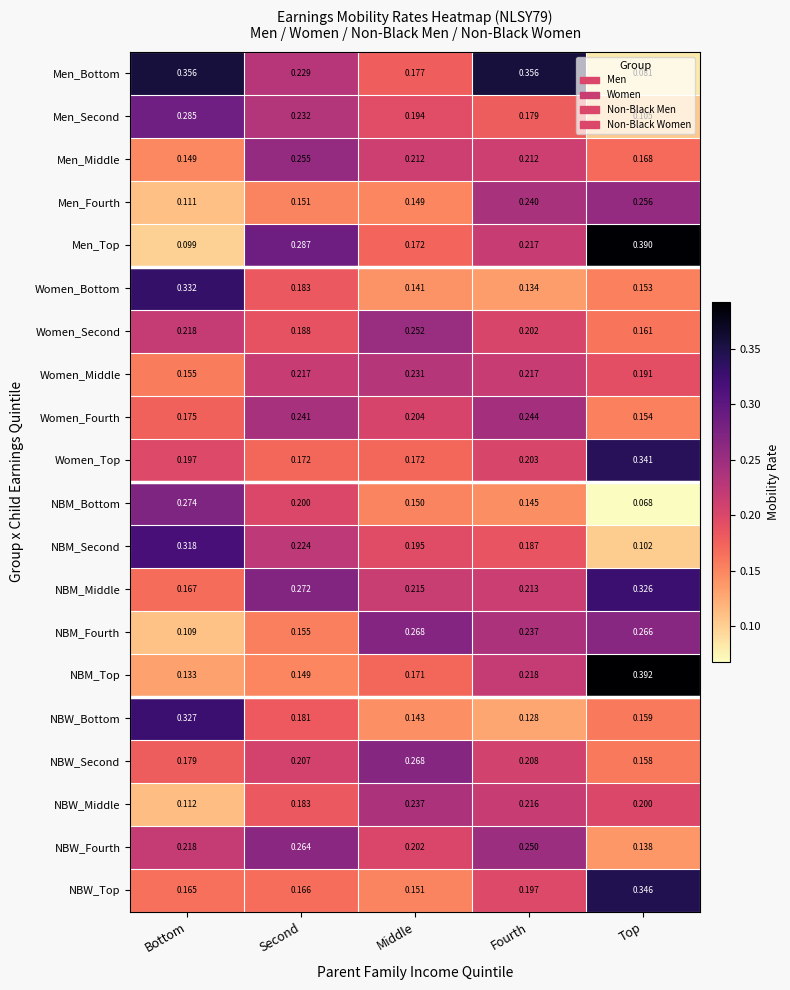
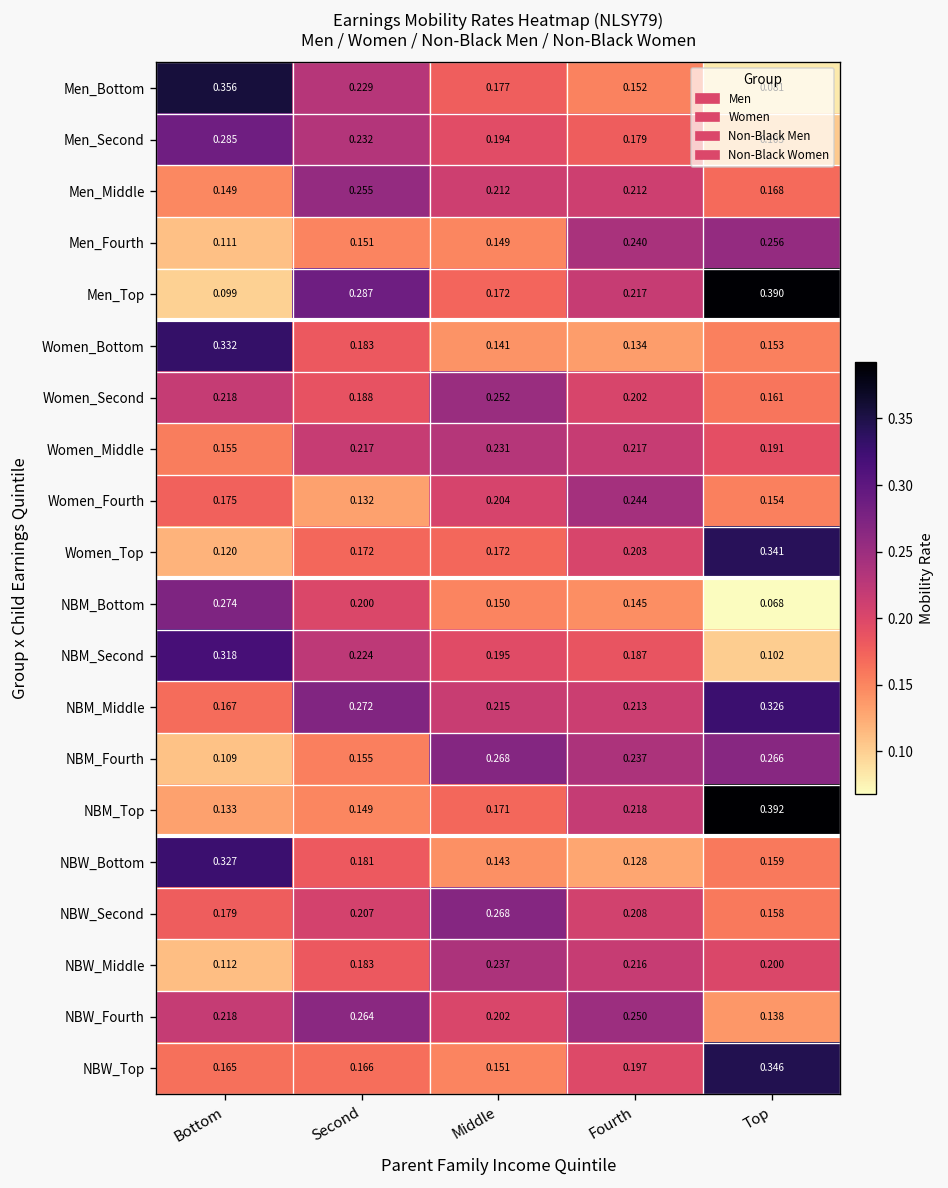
  {
    "Men_Bottom": {
      "Bottom": 0.356,
      "Second": 0.229,
      "Middle": 0.177,
-     "Fourth": 0.356
+     "Fourth": 0.152
    },
    "Men_Second": {
      "Bottom": 0.285,
      "Second": 0.232,
      "Middle": 0.194,
      "Fourth": 0.179
    },
    "Men_Middle": {
      "Bottom": 0.149,
      "Second": 0.255,
      "Middle": 0.212,
      "Fourth": 0.212,
      "Top": 0.168
    },
    "Men_Fourth": {
      "Bottom": 0.111,
      "Second": 0.151,
      "Middle": 0.149,
      "Fourth": 0.240,
      "Top": 0.256
    },
    "Men_Top": {
      "Bottom": 0.099,
      "Second": 0.287,
      "Middle": 0.172,
      "Fourth": 0.217,
      "Top": 0.390
    },
    "Women_Bottom": {
      "Bottom": 0.332,
      "Second": 0.183,
      "Middle": 0.141,
      "Fourth": 0.134,
      "Top": 0.153
    },
    "Women_Second": {
      "Bottom": 0.218,
      "Second": 0.188,
      "Middle": 0.252,
      "Fourth": 0.202,
      "Top": 0.161
    },
    "Women_Middle": {
      "Bottom": 0.155,
      "Second": 0.217,
      "Middle": 0.231,
      "Fourth": 0.217,
      "Top": 0.191
    },
    "Women_Fourth": {
      "Bottom": 0.175,
-     "Second": 0.241,
+     "Second": 0.132,
      "Middle": 0.204,
      "Fourth": 0.244,
      "Top": 0.154
    },
    "Women_Top": {
-     "Bottom": 0.197,
+     "Bottom": 0.120,
      "Second": 0.172,
      "Middle": 0.172,
      "Fourth": 0.203,
      "Top": 0.341
    },
    "NBM_Bottom": {
      "Bottom": 0.274,
      "Second": 0.200,
      "Middle": 0.150,
      "Fourth": 0.145,
      "Top": 0.068
    },
    "NBM_Second": {
      "Bottom": 0.318,
      "Second": 0.224,
      "Middle": 0.195,
      "Fourth": 0.187,
      "Top": 0.102
    },
    "NBM_Middle": {
      "Bottom": 0.167,
      "Second": 0.272,
      "Middle": 0.215,
      "Fourth": 0.213,
      "Top": 0.326
    },
    "NBM_Fourth": {
      "Bottom": 0.109,
      "Second": 0.155,
      "Middle": 0.268,
      "Fourth": 0.237,
      "Top": 0.266
    },
    "NBM_Top": {
      "Bottom": 0.133,
      "Second": 0.149,
      "Middle": 0.171,
      "Fourth": 0.218,
      "Top": 0.392
    },
    "NBW_Bottom": {
      "Bottom": 0.327,
      "Second": 0.181,
      "Middle": 0.143,
      "Fourth": 0.128,
      "Top": 0.159
    },
    "NBW_Second": {
      "Bottom": 0.179,
      "Second": 0.207,
      "Middle": 0.268,
      "Fourth": 0.208,
      "Top": 0.158
    },
    "NBW_Middle": {
      "Bottom": 0.112,
      "Second": 0.183,
      "Middle": 0.237,
      "Fourth": 0.216,
      "Top": 0.200
    },
    "NBW_Fourth": {
      "Bottom": 0.218,
      "Second": 0.264,
      "Middle": 0.202,
      "Fourth": 0.250,
      "Top": 0.138
    },
    "NBW_Top": {
      "Bottom": 0.165,
      "Second": 0.166,
      "Middle": 0.151,
      "Fourth": 0.197,
      "Top": 0.346
    }
  }
